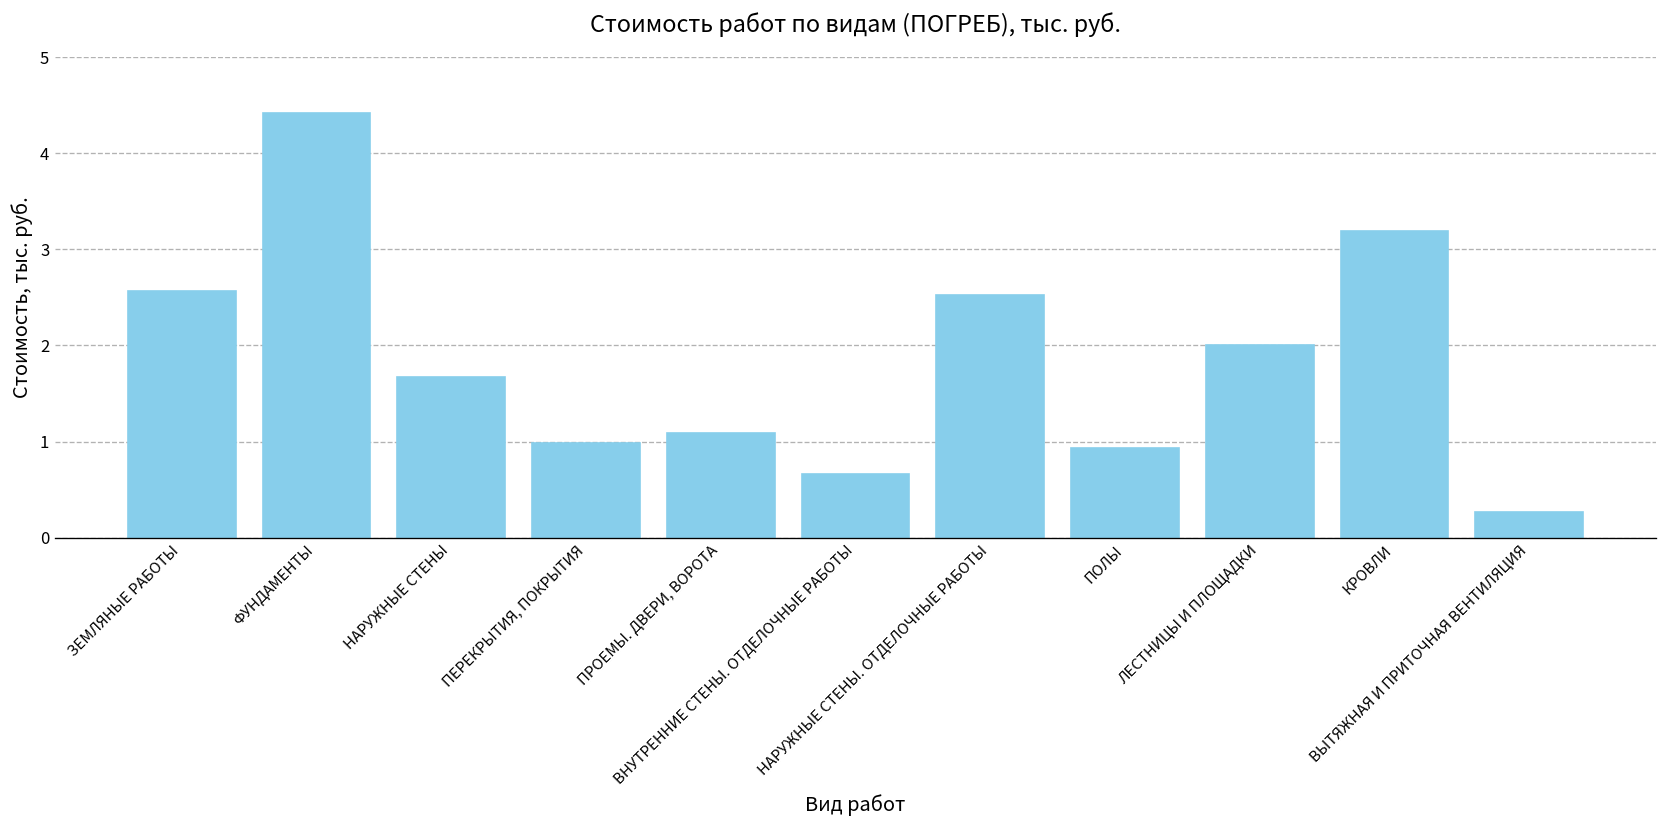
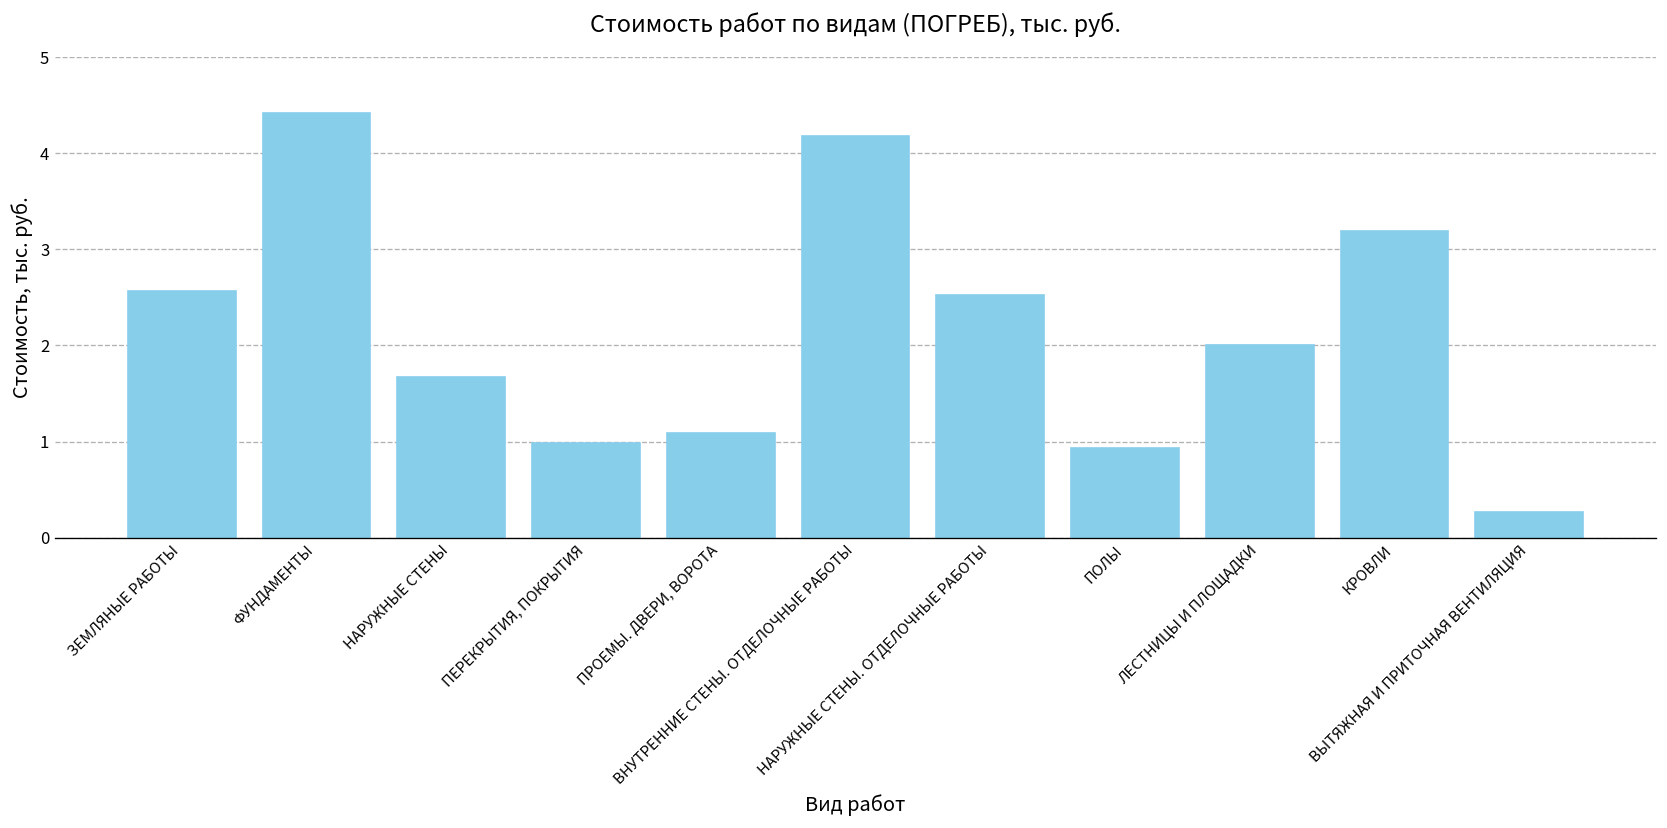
  {
    "ЗЕМЛЯНЫЕ РАБОТЫ": 2.6,
    "ФУНДАМЕНТЫ": 4.4,
    "НАРУЖНЫЕ СТЕНЫ": 1.7,
    "ПЕРЕКРЫТИЯ, ПОКРЫТИЯ": 1.0,
    "ПРОЕМЫ. ДВЕРИ, ВОРОТА": 1.1,
-   "ВНУТРЕННИЕ СТЕНЫ. ОТДЕЛОЧНЫЕ РАБОТЫ": 0.7,
+   "ВНУТРЕННИЕ СТЕНЫ. ОТДЕЛОЧНЫЕ РАБОТЫ": 4.2,
    "НАРУЖНЫЕ СТЕНЫ. ОТДЕЛОЧНЫЕ РАБОТЫ": 2.5,
    "ПОЛЫ": 0.9,
    "ЛЕСТНИЦЫ И ПЛОЩАДКИ": 2.0,
    "КРОВЛИ": 3.2,
    "ВЫТЯЖНАЯ И ПРИТОЧНАЯ ВЕНТИЛЯЦИЯ": 0.3
  }
